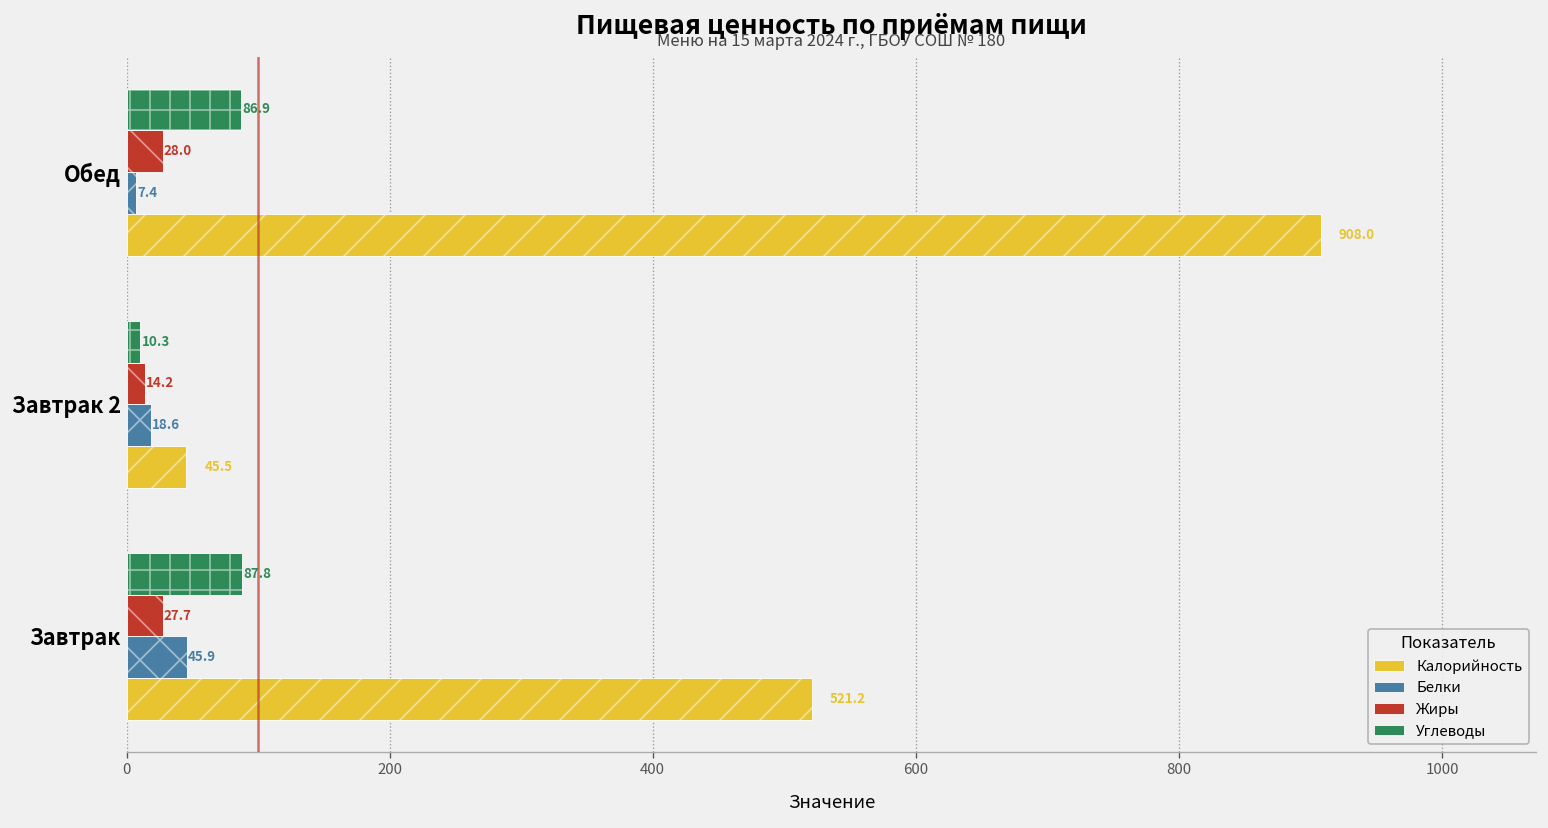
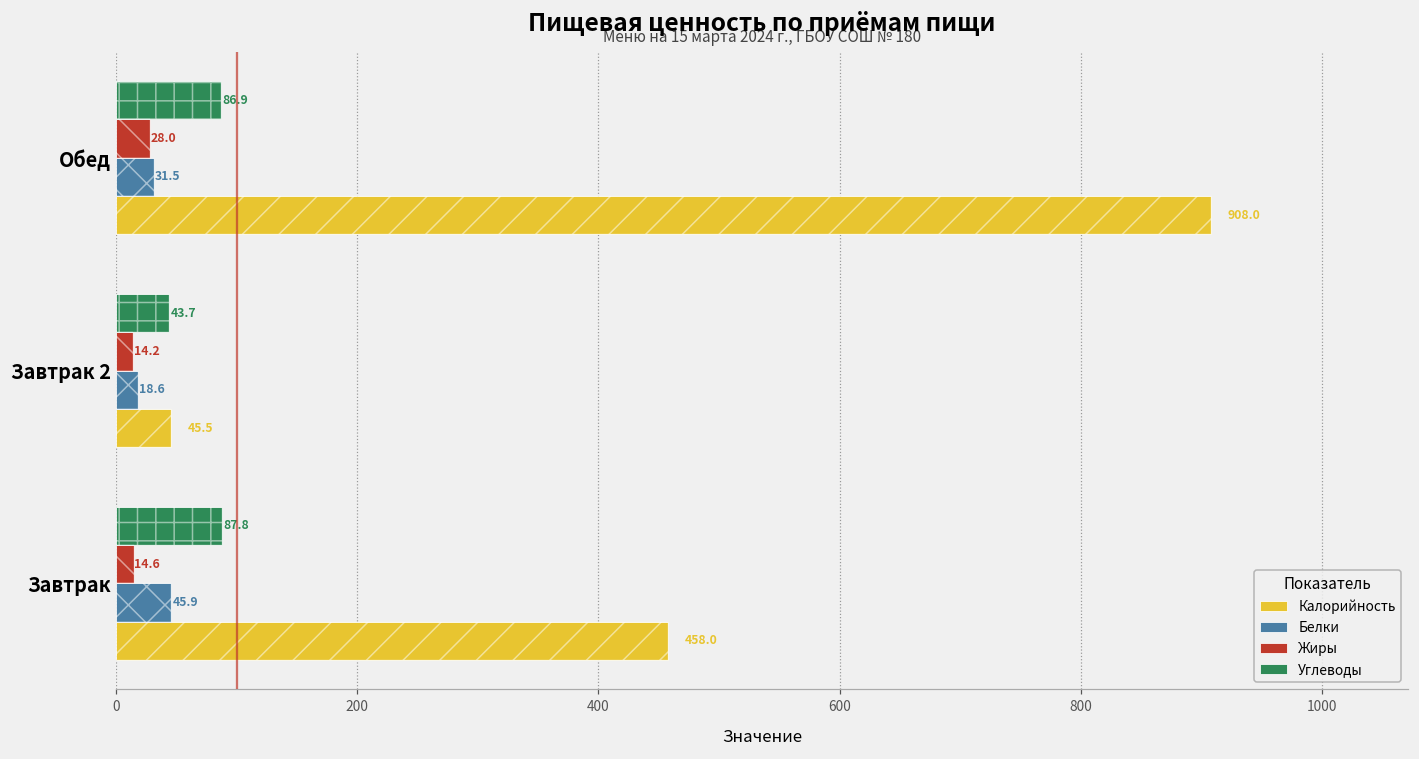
  {
    "Калорийность": {
      "Обед": 908.0,
      "Завтрак 2": 45.5,
-     "Завтрак": 521.2
+     "Завтрак": 458.0
    },
    "Белки": {
-     "Обед": 7.4,
+     "Обед": 31.5,
      "Завтрак 2": 18.6,
      "Завтрак": 45.9
    },
    "Жиры": {
      "Обед": 28.0,
      "Завтрак 2": 14.2,
-     "Завтрак": 27.7
+     "Завтрак": 14.6
    },
    "Углеводы": {
      "Обед": 86.9,
-     "Завтрак 2": 10.3,
+     "Завтрак 2": 43.7,
      "Завтрак": 87.8
    }
  }
